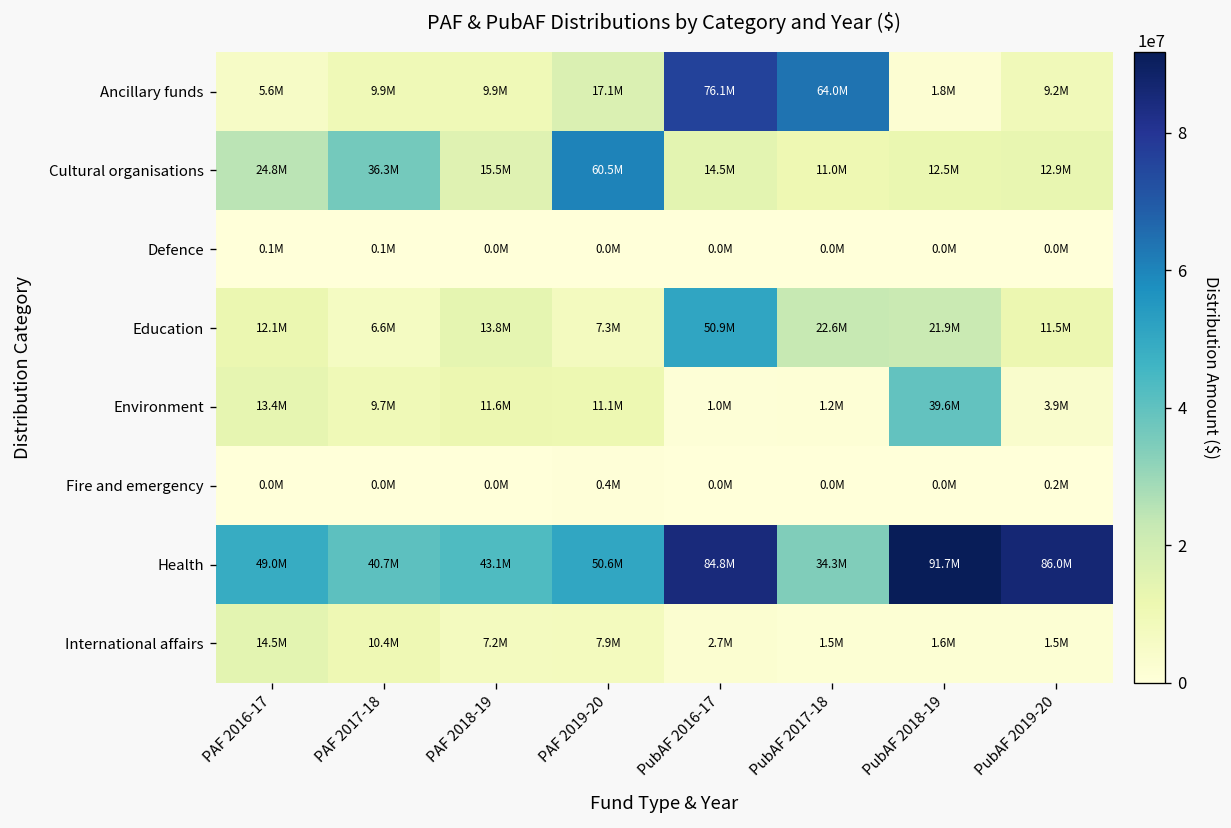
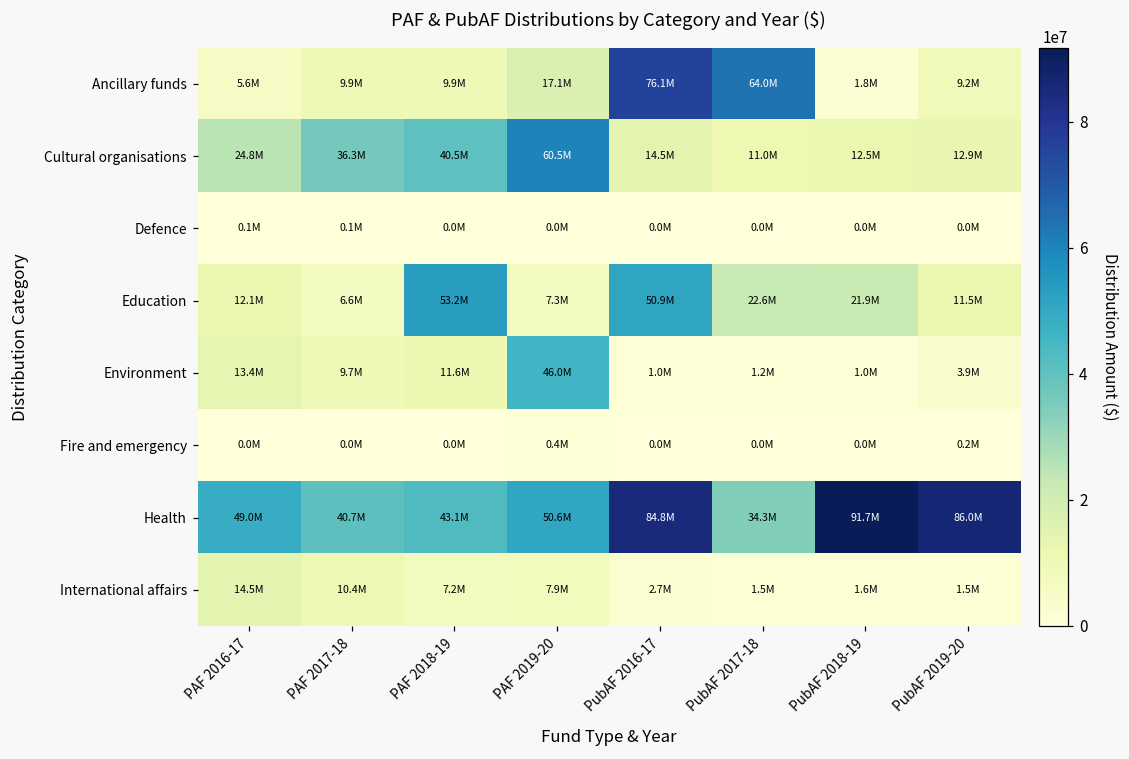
  {
    "Ancillary funds": {
      "PAF 2016-17": "5.6M",
      "PAF 2017-18": "9.9M",
      "PAF 2018-19": "9.9M",
      "PAF 2019-20": "17.1M",
      "PubAF 2016-17": "76.1M",
      "PubAF 2017-18": "64.0M",
      "PubAF 2018-19": "1.8M",
      "PubAF 2019-20": "9.2M"
    },
    "Cultural organisations": {
      "PAF 2016-17": "24.8M",
      "PAF 2017-18": "36.3M",
-     "PAF 2018-19": "15.5M",
+     "PAF 2018-19": "40.5M",
      "PAF 2019-20": "60.5M",
      "PubAF 2016-17": "14.5M",
      "PubAF 2017-18": "11.0M",
      "PubAF 2018-19": "12.5M",
      "PubAF 2019-20": "12.9M"
    },
    "Defence": {
      "PAF 2016-17": "0.1M",
      "PAF 2017-18": "0.1M",
      "PAF 2018-19": "0.0M",
      "PAF 2019-20": "0.0M",
      "PubAF 2016-17": "0.0M",
      "PubAF 2017-18": "0.0M",
      "PubAF 2018-19": "0.0M",
      "PubAF 2019-20": "0.0M"
    },
    "Education": {
      "PAF 2016-17": "12.1M",
      "PAF 2017-18": "6.6M",
-     "PAF 2018-19": "13.8M",
+     "PAF 2018-19": "53.2M",
      "PAF 2019-20": "7.3M",
      "PubAF 2016-17": "50.9M",
      "PubAF 2017-18": "22.6M",
      "PubAF 2018-19": "21.9M",
      "PubAF 2019-20": "11.5M"
    },
    "Environment": {
      "PAF 2016-17": "13.4M",
      "PAF 2017-18": "9.7M",
      "PAF 2018-19": "11.6M",
-     "PAF 2019-20": "11.1M",
+     "PAF 2019-20": "46.0M",
      "PubAF 2016-17": "1.0M",
      "PubAF 2017-18": "1.2M",
-     "PubAF 2018-19": "39.6M",
+     "PubAF 2018-19": "1.0M",
      "PubAF 2019-20": "3.9M"
    },
    "Fire and emergency": {
      "PAF 2016-17": "0.0M",
      "PAF 2017-18": "0.0M",
      "PAF 2018-19": "0.0M",
      "PAF 2019-20": "0.4M",
      "PubAF 2016-17": "0.0M",
      "PubAF 2017-18": "0.0M",
      "PubAF 2018-19": "0.0M",
      "PubAF 2019-20": "0.2M"
    },
    "Health": {
      "PAF 2016-17": "49.0M",
      "PAF 2017-18": "40.7M",
      "PAF 2018-19": "43.1M",
      "PAF 2019-20": "50.6M",
      "PubAF 2016-17": "84.8M",
      "PubAF 2017-18": "34.3M",
      "PubAF 2018-19": "91.7M",
      "PubAF 2019-20": "86.0M"
    },
    "International affairs": {
      "PAF 2016-17": "14.5M",
      "PAF 2017-18": "10.4M",
      "PAF 2018-19": "7.2M",
      "PAF 2019-20": "7.9M",
      "PubAF 2016-17": "2.7M",
      "PubAF 2017-18": "1.5M",
      "PubAF 2018-19": "1.6M",
      "PubAF 2019-20": "1.5M"
    }
  }
